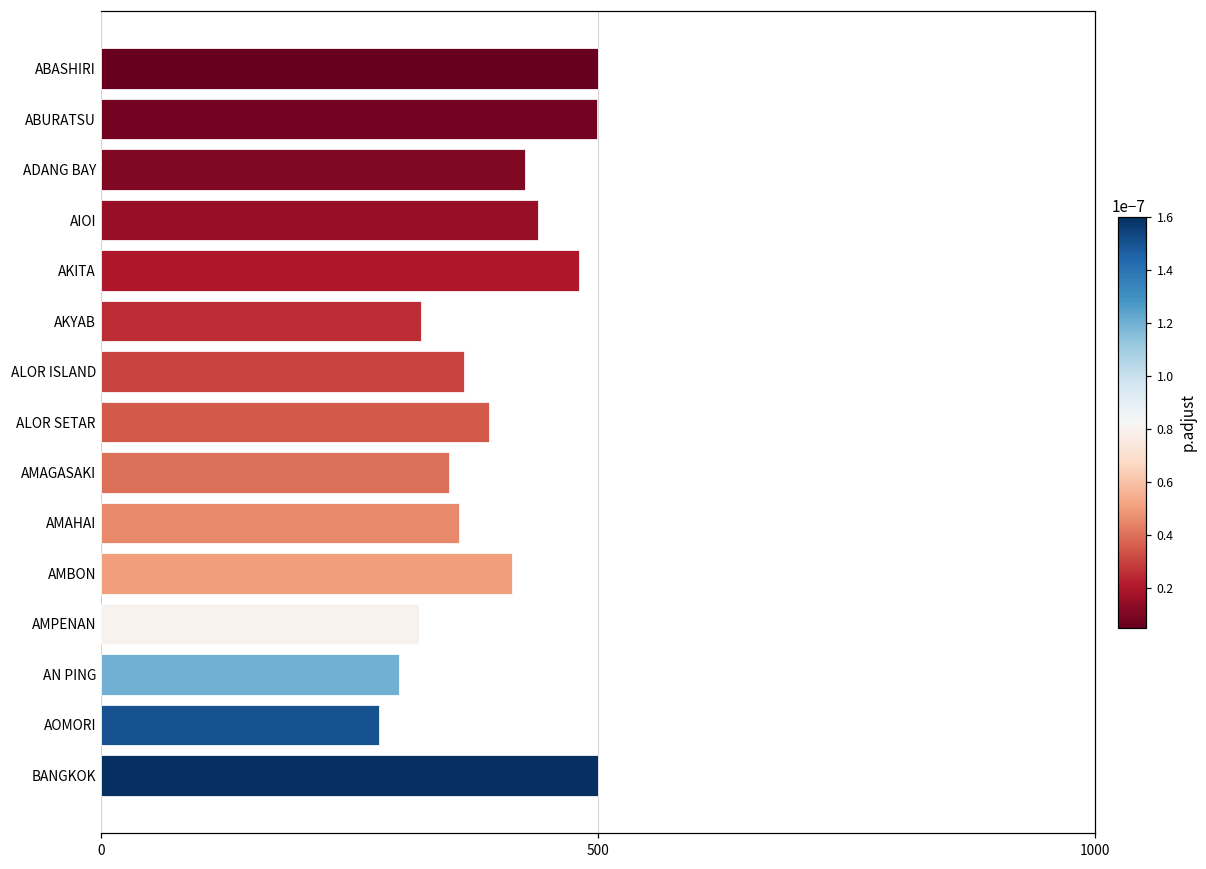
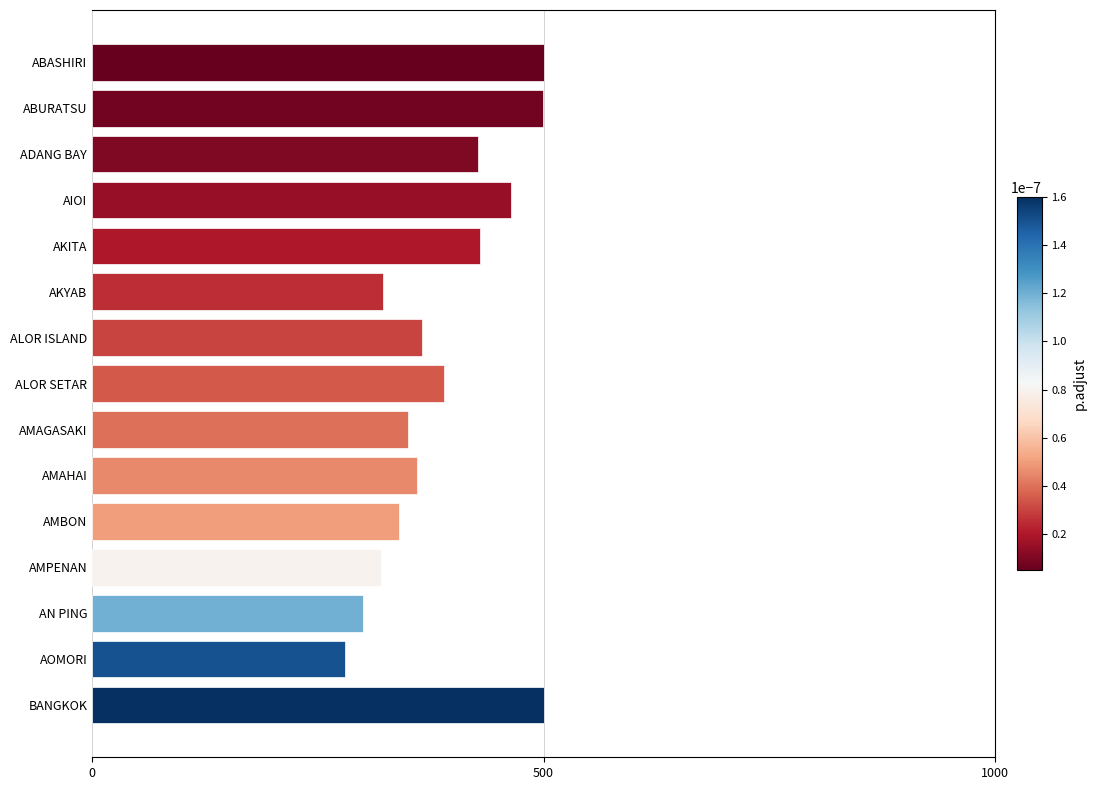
  {
    "ABASHIRI": 500,
    "ABURATSU": 500,
    "ADANG BAY": 430,
-   "AIOI": 440,
-   "AKITA": 480,
+   "AIOI": 460,
+   "AKITA": 430,
    "AKYAB": 320,
    "ALOR ISLAND": 370,
    "ALOR SETAR": 390,
    "AMAGASAKI": 350,
    "AMAHAI": 360,
-   "AMBON": 410,
+   "AMBON": 340,
    "AMPENAN": 320,
    "AN PING": 300,
    "AOMORI": 280,
    "BANGKOK": 500
  }
